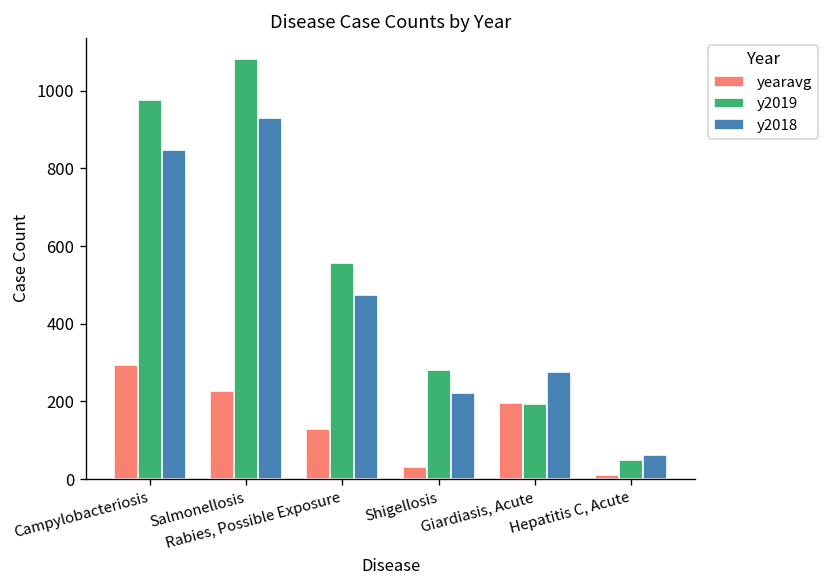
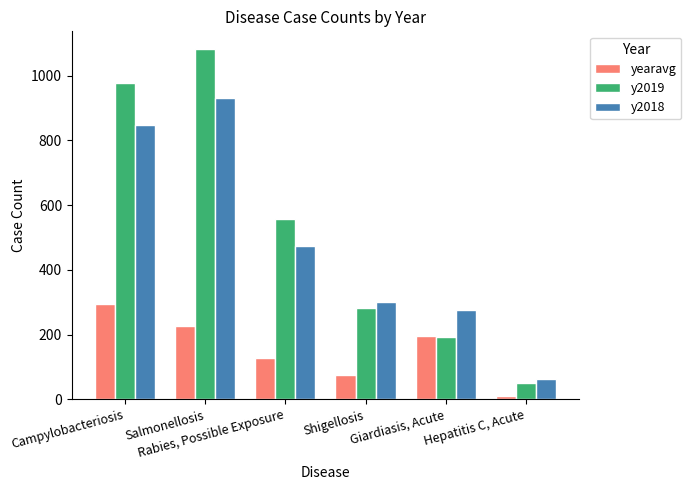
  {
    "yearavg": {
      "Campylobacteriosis": 290,
      "Salmonellosis": 230,
      "Rabies, Possible Exposure": 130,
-     "Shigellosis": 30,
+     "Shigellosis": 80,
      "Giardiasis, Acute": 200,
      "Hepatitis C, Acute": 10
    },
    "y2019": {
      "Campylobacteriosis": 980,
      "Salmonellosis": 1080,
      "Rabies, Possible Exposure": 560,
      "Shigellosis": 280,
      "Giardiasis, Acute": 190,
      "Hepatitis C, Acute": 50
    },
    "y2018": {
      "Campylobacteriosis": 850,
      "Salmonellosis": 930,
      "Rabies, Possible Exposure": 480,
-     "Shigellosis": 220,
+     "Shigellosis": 300,
      "Giardiasis, Acute": 280,
      "Hepatitis C, Acute": 60
    }
  }
